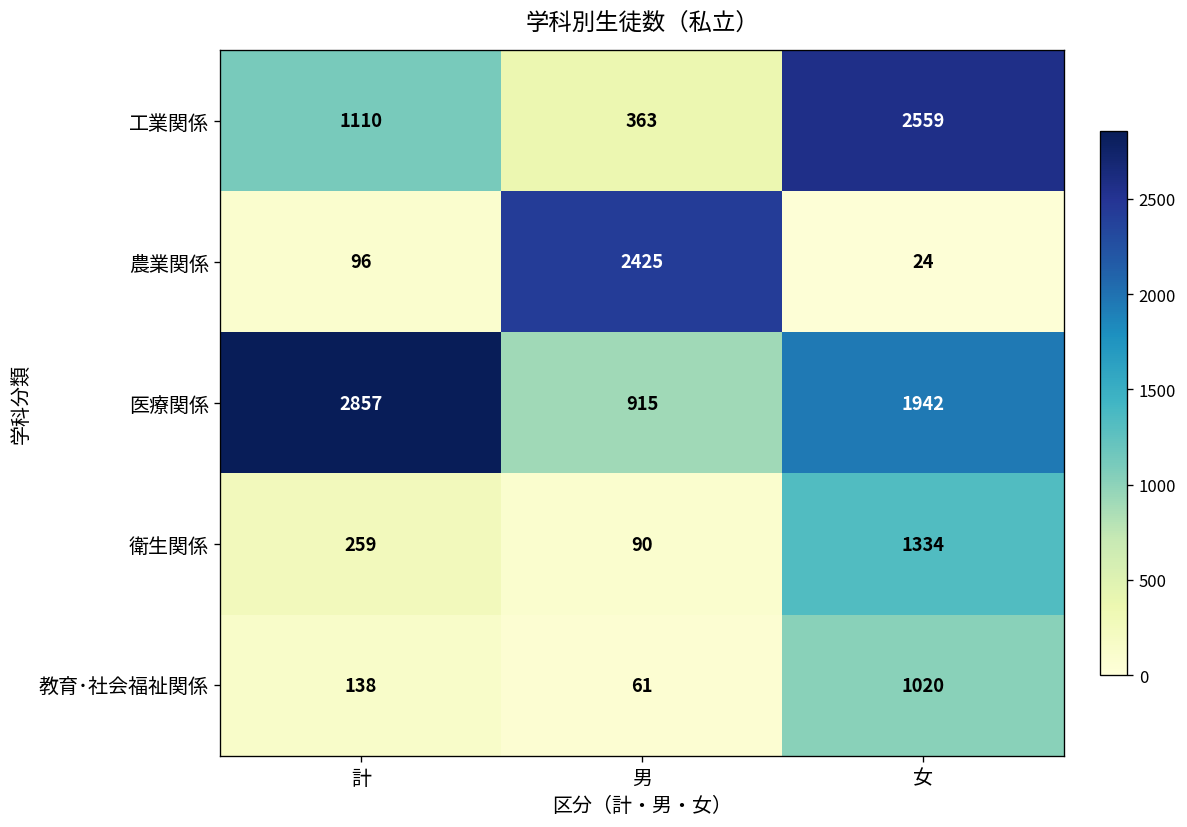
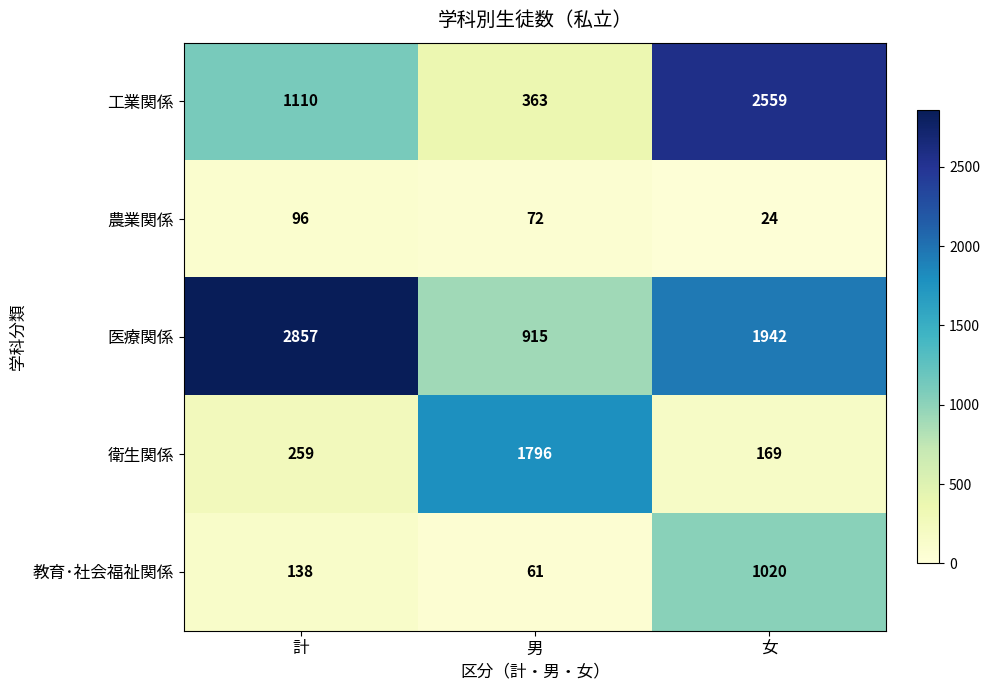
  {
    "工業関係": {
      "計": 1110,
      "男": 363,
      "女": 2559
    },
    "農業関係": {
      "計": 96,
-     "男": 2425,
+     "男": 72,
      "女": 24
    },
    "医療関係": {
      "計": 2857,
      "男": 915,
      "女": 1942
    },
    "衛生関係": {
      "計": 259,
-     "男": 90,
-     "女": 1334
+     "男": 1796,
+     "女": 169
    },
    "教育･社会福祉関係": {
      "計": 138,
      "男": 61,
      "女": 1020
    }
  }
